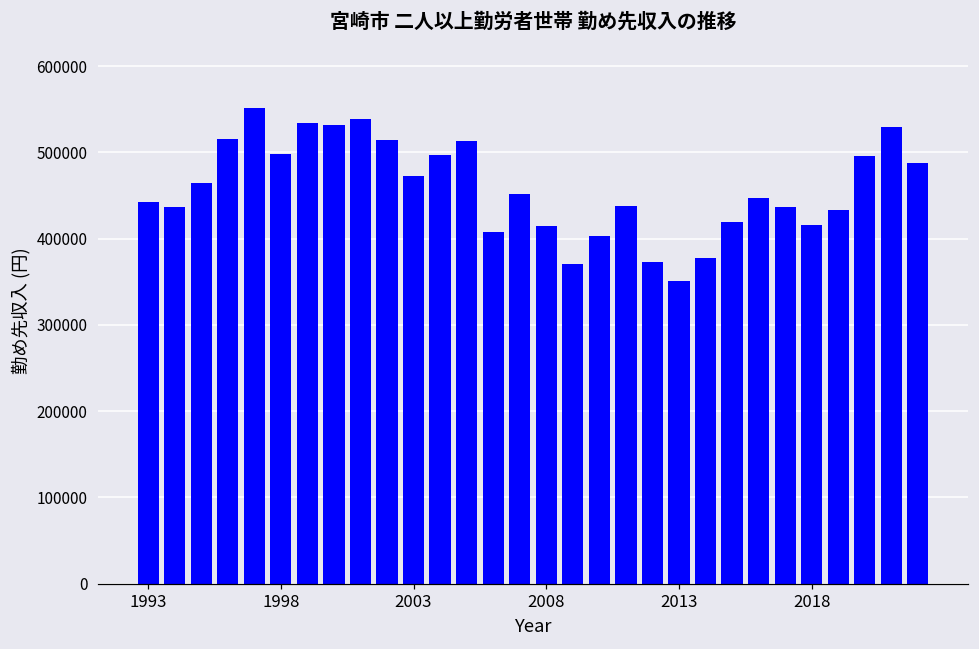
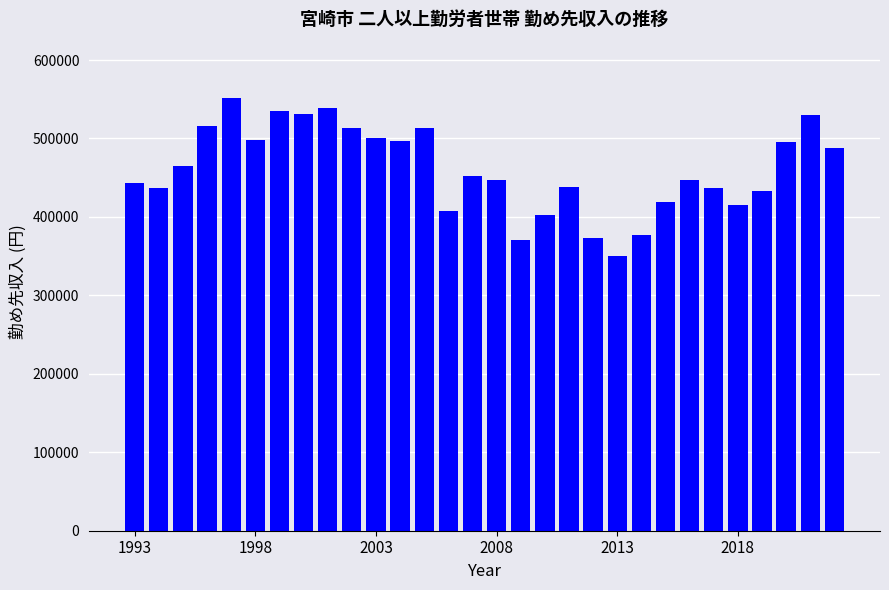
  {
    "1993": 440000,
    "1998": 500000,
-   "2003": 470000,
-   "2008": 410000,
+   "2003": 500000,
+   "2008": 450000,
    "2013": 350000,
    "2018": 420000
  }
